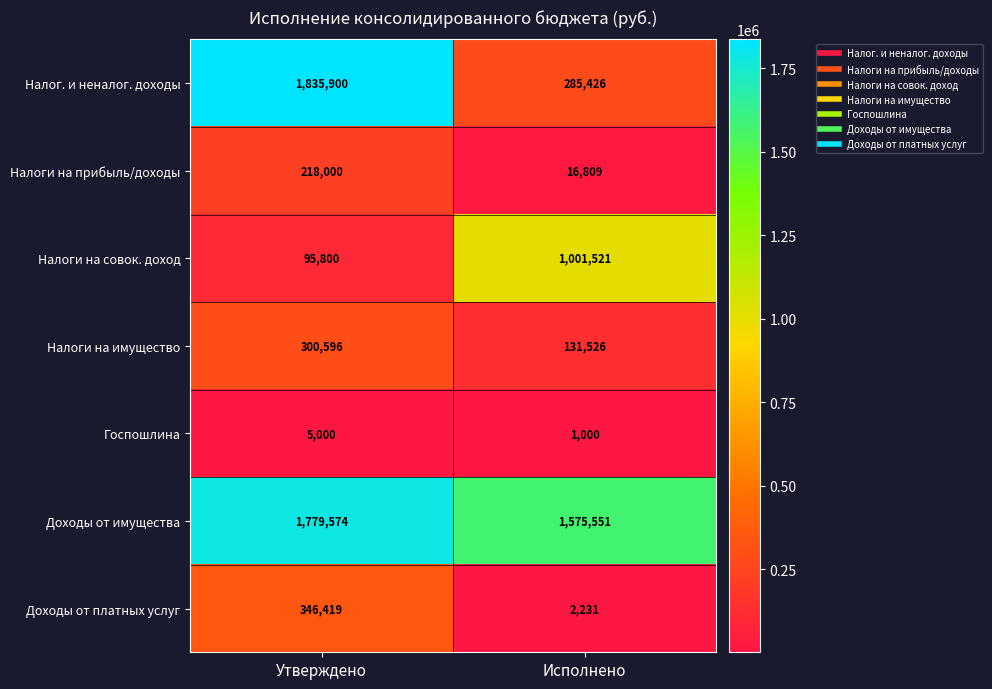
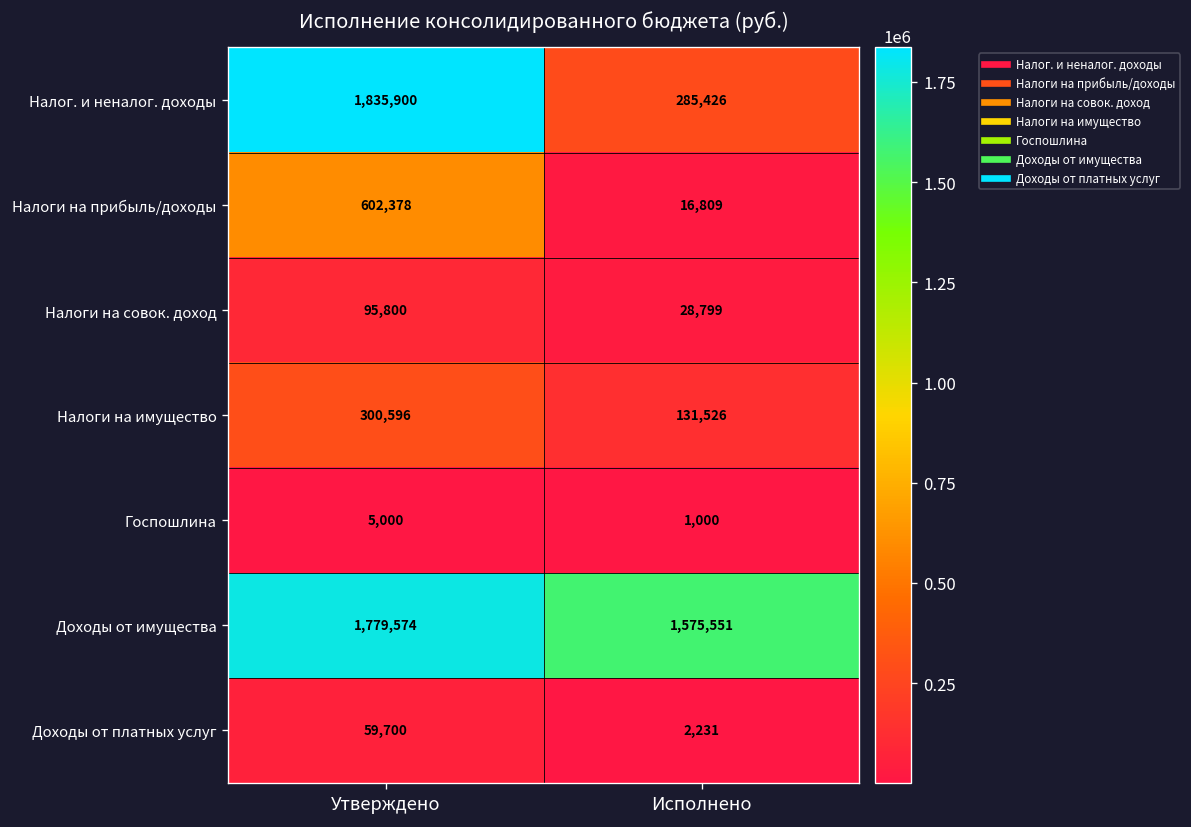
  {
    "Налог. и неналог. доходы": {
      "Утверждено": "1,835,900",
      "Исполнено": "285,426"
    },
    "Налоги на прибыль/доходы": {
-     "Утверждено": "218,000",
+     "Утверждено": "602,378",
      "Исполнено": "16,809"
    },
    "Налоги на совок. доход": {
      "Утверждено": "95,800",
-     "Исполнено": "1,001,521"
+     "Исполнено": "28,799"
    },
    "Налоги на имущество": {
      "Утверждено": "300,596",
      "Исполнено": "131,526"
    },
    "Госпошлина": {
      "Утверждено": "5,000",
      "Исполнено": "1,000"
    },
    "Доходы от имущества": {
      "Утверждено": "1,779,574",
      "Исполнено": "1,575,551"
    },
    "Доходы от платных услуг": {
-     "Утверждено": "346,419",
+     "Утверждено": "59,700",
      "Исполнено": "2,231"
    }
  }
